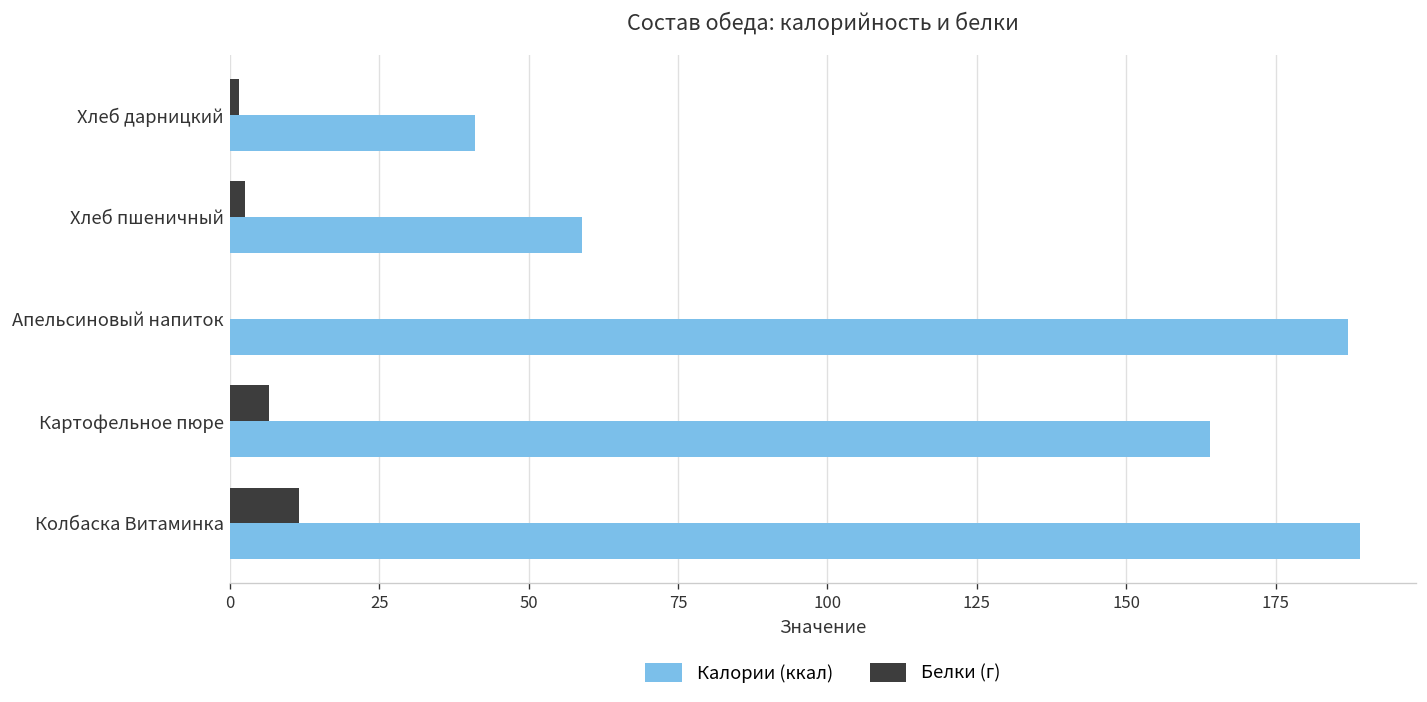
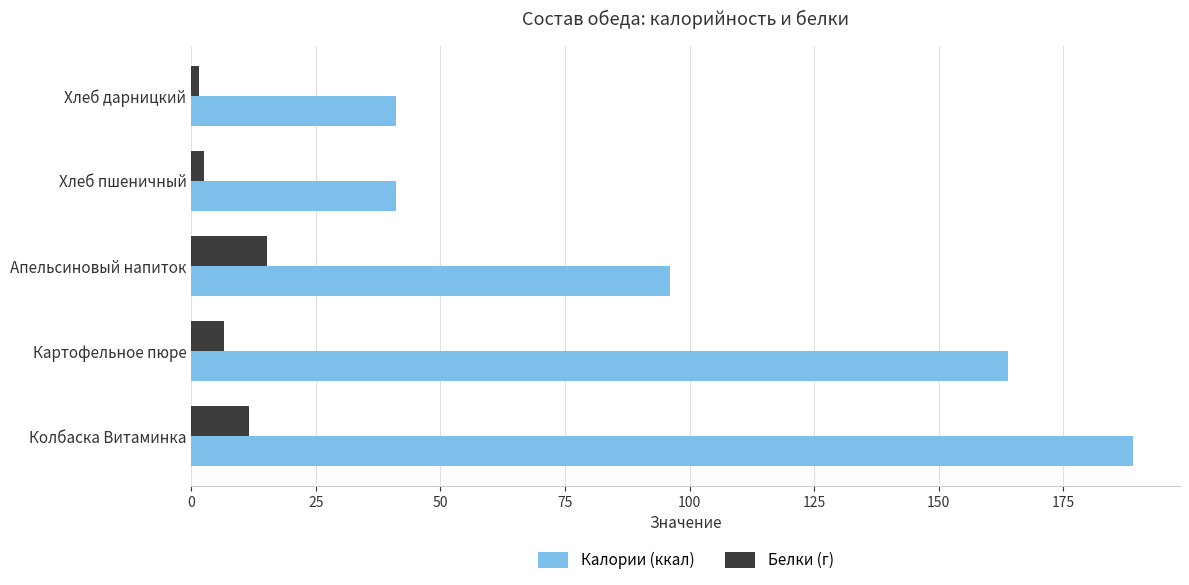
  {
    "Калории (ккал)": {
      "Хлеб дарницкий": 41,
-     "Хлеб пшеничный": 59,
-     "Апельсиновый напиток": 187,
+     "Хлеб пшеничный": 41,
+     "Апельсиновый напиток": 96,
      "Картофельное пюре": 164,
      "Колбаска Витаминка": 189
    },
    "Белки (г)": {
      "Хлеб дарницкий": 2,
      "Хлеб пшеничный": 3,
-     "Апельсиновый напиток": 0,
+     "Апельсиновый напиток": 15,
      "Картофельное пюре": 7,
      "Колбаска Витаминка": 12
    }
  }
